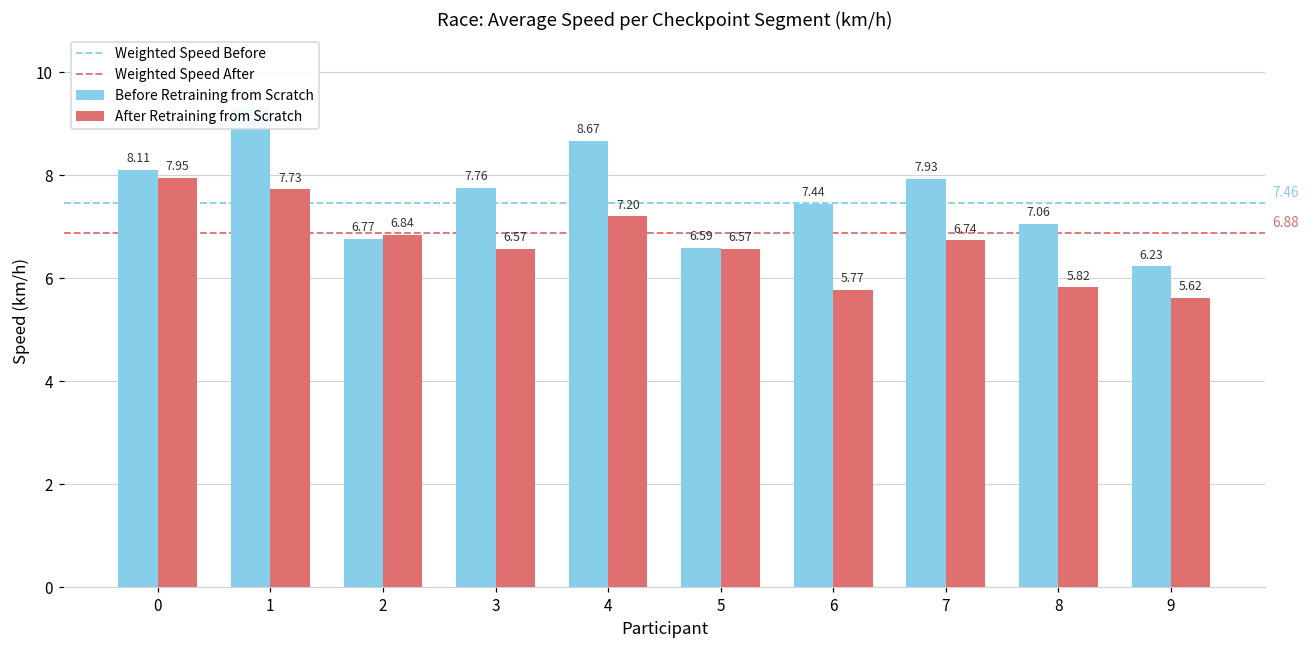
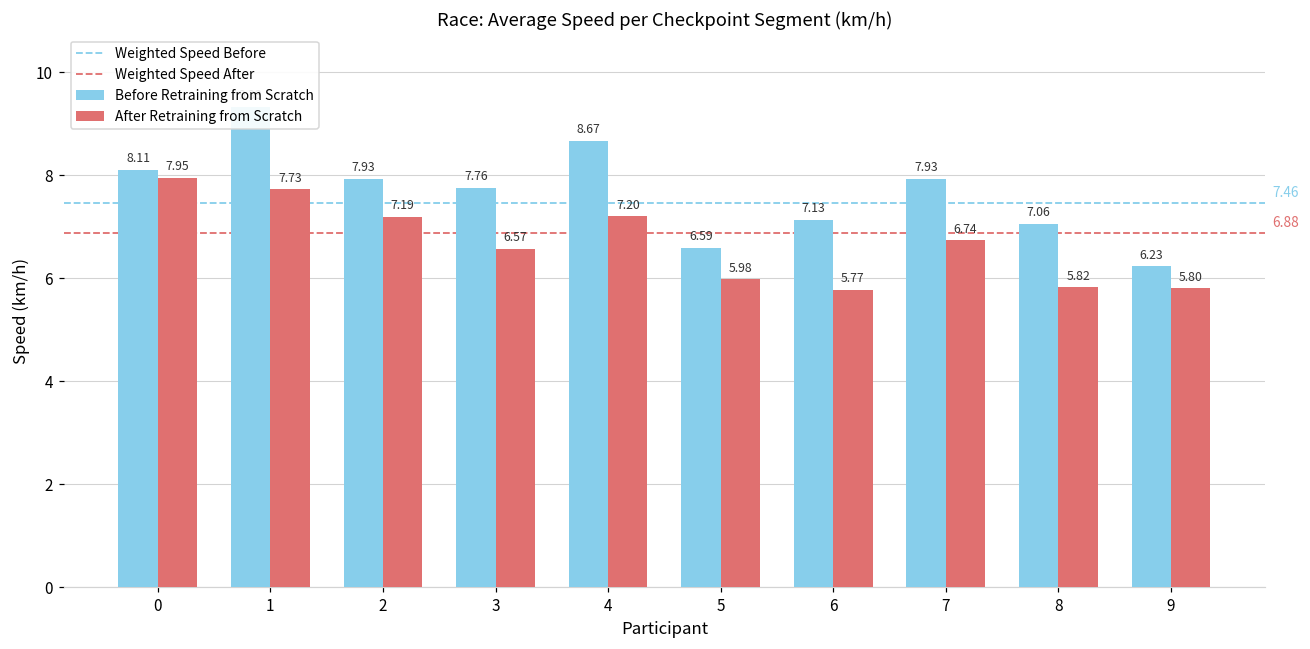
  {
    "Before Retraining from Scratch": {
      "0": 8.11,
-     "2": 6.77,
+     "2": 7.93,
      "3": 7.76,
      "4": 8.67,
      "5": 6.59,
-     "6": 7.44,
+     "6": 7.13,
      "7": 7.93,
      "8": 7.06,
      "9": 6.23
    },
    "After Retraining from Scratch": {
      "0": 7.95,
      "1": 7.73,
-     "2": 6.84,
+     "2": 7.19,
      "3": 6.57,
      "4": 7.20,
-     "5": 6.57,
+     "5": 5.98,
      "6": 5.77,
      "7": 6.74,
      "8": 5.82,
-     "9": 5.62
+     "9": 5.80
    }
  }
